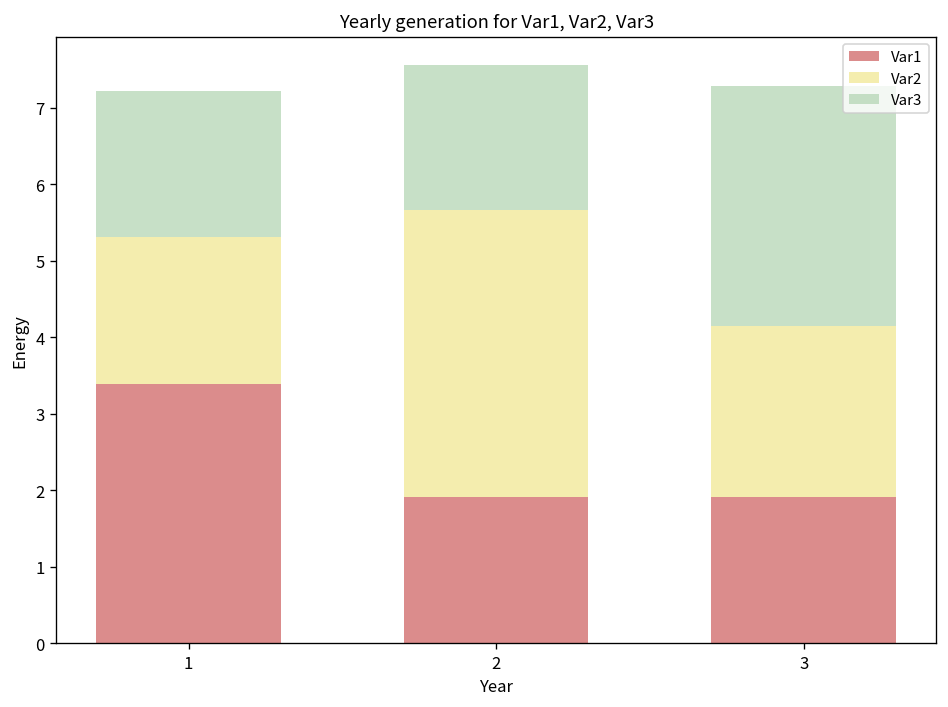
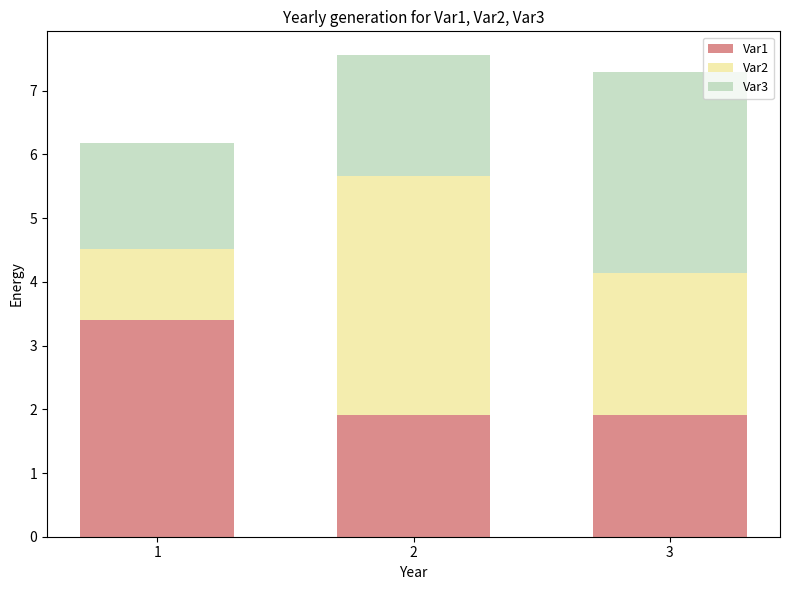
  {
    "Var1": {
      "1": 3.4,
      "2": 1.9,
      "3": 1.9
    },
    "Var2": {
-     "1": 1.9,
+     "1": 1.1,
      "2": 3.8,
      "3": 2.2
    },
    "Var3": {
-     "1": 1.9,
+     "1": 1.6,
      "2": 1.9,
      "3": 3.1
    }
  }
